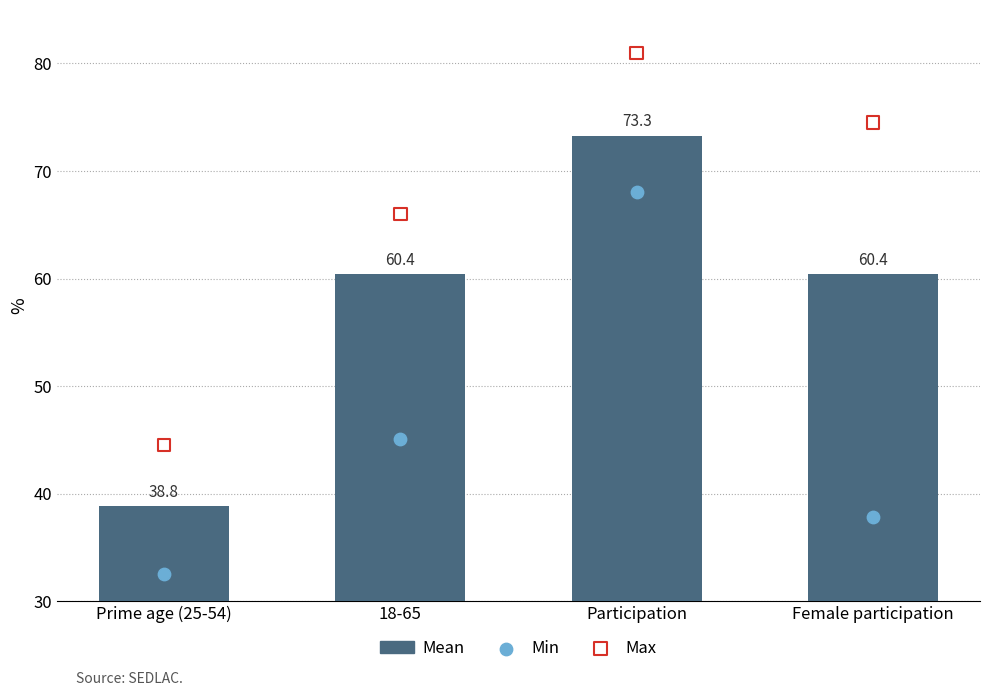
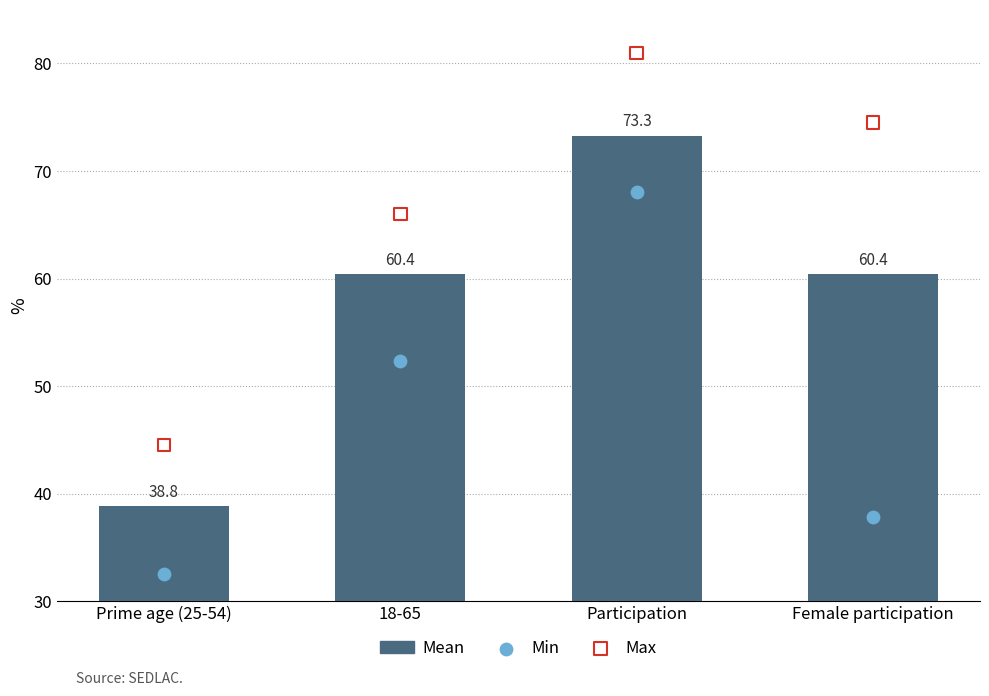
  {
    "Mean": {
      "Prime age (25-54)": 38.8,
      "18-65": 60.4,
      "Participation": 73.3,
      "Female participation": 60.4
    },
    "Min": {
-     "18-65": 45.1
+     "18-65": 52.3
    }
  }
